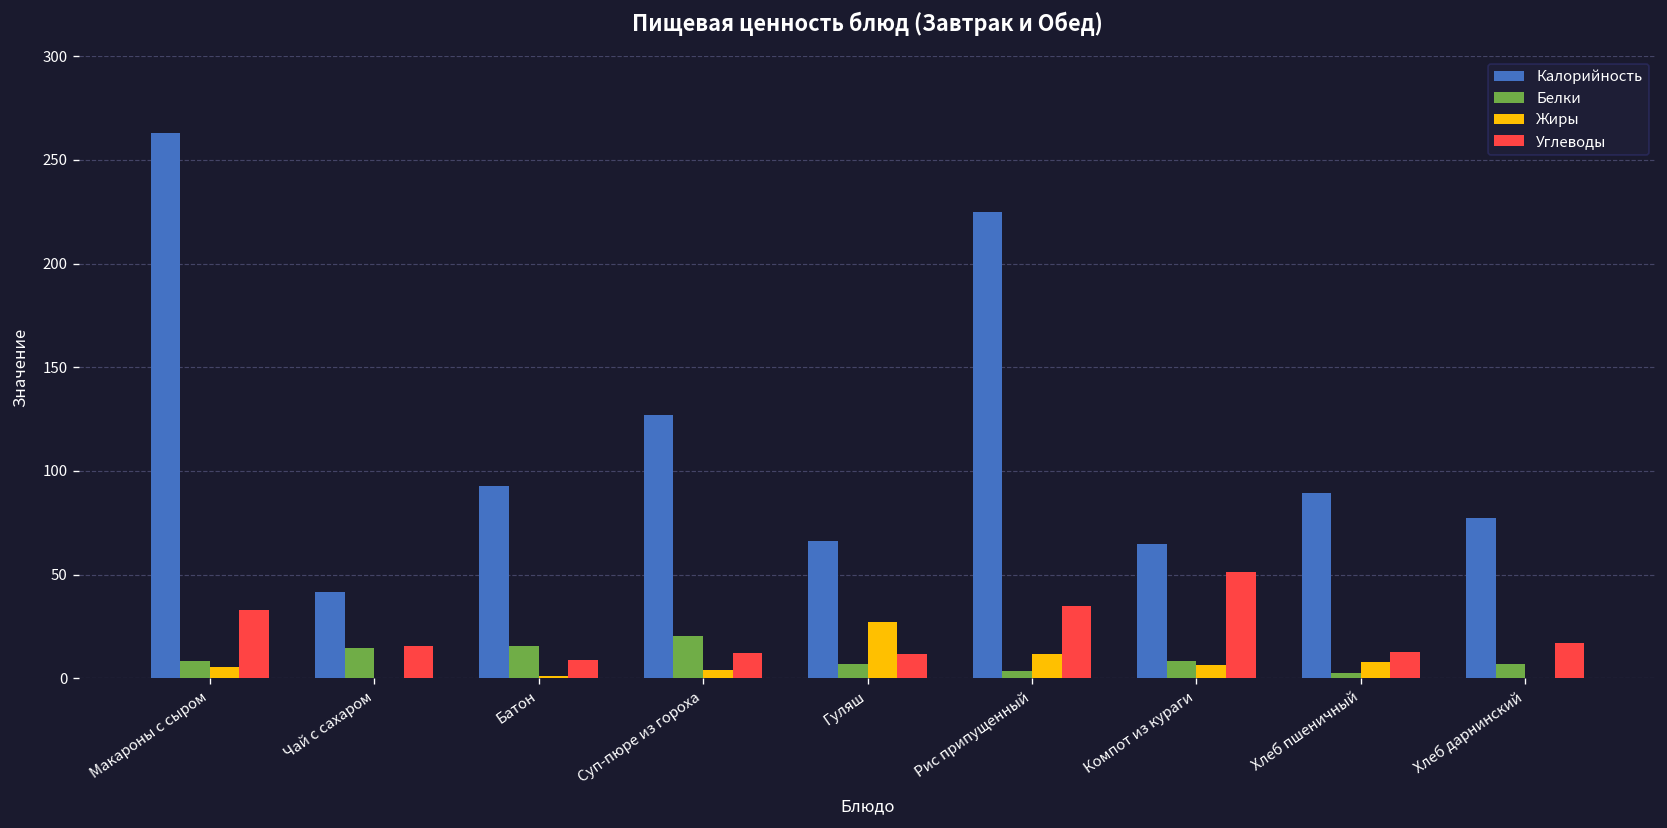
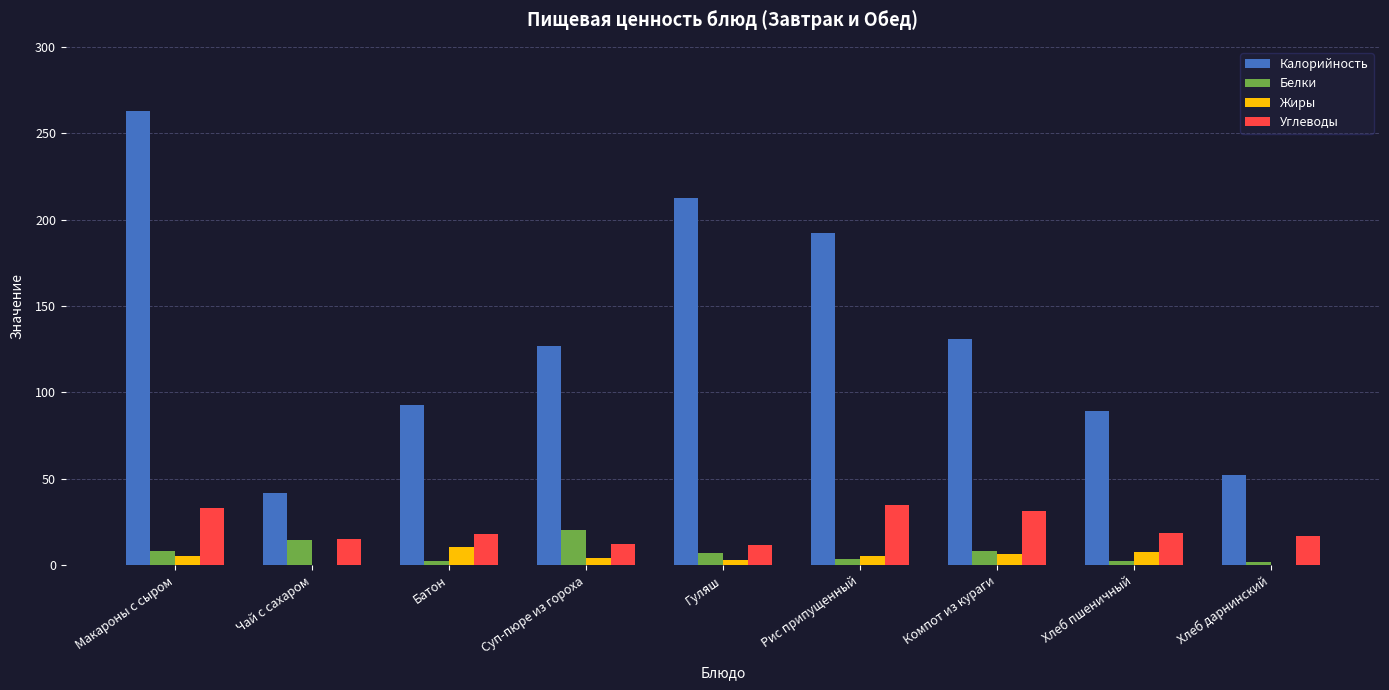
  {
    "Калорийность": {
      "Макароны с сыром": 263,
      "Чай с сахаром": 42,
      "Батон": 93,
      "Суп-пюре из гороха": 127,
-     "Гуляш": 66,
-     "Рис припущенный": 225,
-     "Компот из кураги": 65,
+     "Гуляш": 212,
+     "Рис припущенный": 192,
+     "Компот из кураги": 131,
      "Хлеб пшеничный": 89,
-     "Хлеб дарнинский": 77
+     "Хлеб дарнинский": 52
    },
    "Белки": {
      "Макароны с сыром": 9,
      "Чай с сахаром": 15,
-     "Батон": 16,
+     "Батон": 3,
      "Суп-пюре из гороха": 21,
      "Гуляш": 7,
      "Рис припущенный": 3,
      "Компот из кураги": 8,
      "Хлеб пшеничный": 3,
-     "Хлеб дарнинский": 7
+     "Хлеб дарнинский": 2
    },
    "Жиры": {
      "Макароны с сыром": 5,
      "Чай с сахаром": 0,
-     "Батон": 1,
+     "Батон": 11,
      "Суп-пюре из гороха": 4,
-     "Гуляш": 27,
-     "Рис припущенный": 12,
+     "Гуляш": 3,
+     "Рис припущенный": 6,
      "Компот из кураги": 7,
      "Хлеб пшеничный": 8
    },
    "Углеводы": {
      "Макароны с сыром": 33,
      "Чай с сахаром": 15,
-     "Батон": 9,
+     "Батон": 18,
      "Суп-пюре из гороха": 12,
      "Гуляш": 12,
      "Рис припущенный": 35,
-     "Компот из кураги": 51,
-     "Хлеб пшеничный": 13,
+     "Компот из кураги": 32,
+     "Хлеб пшеничный": 19,
      "Хлеб дарнинский": 17
    }
  }
